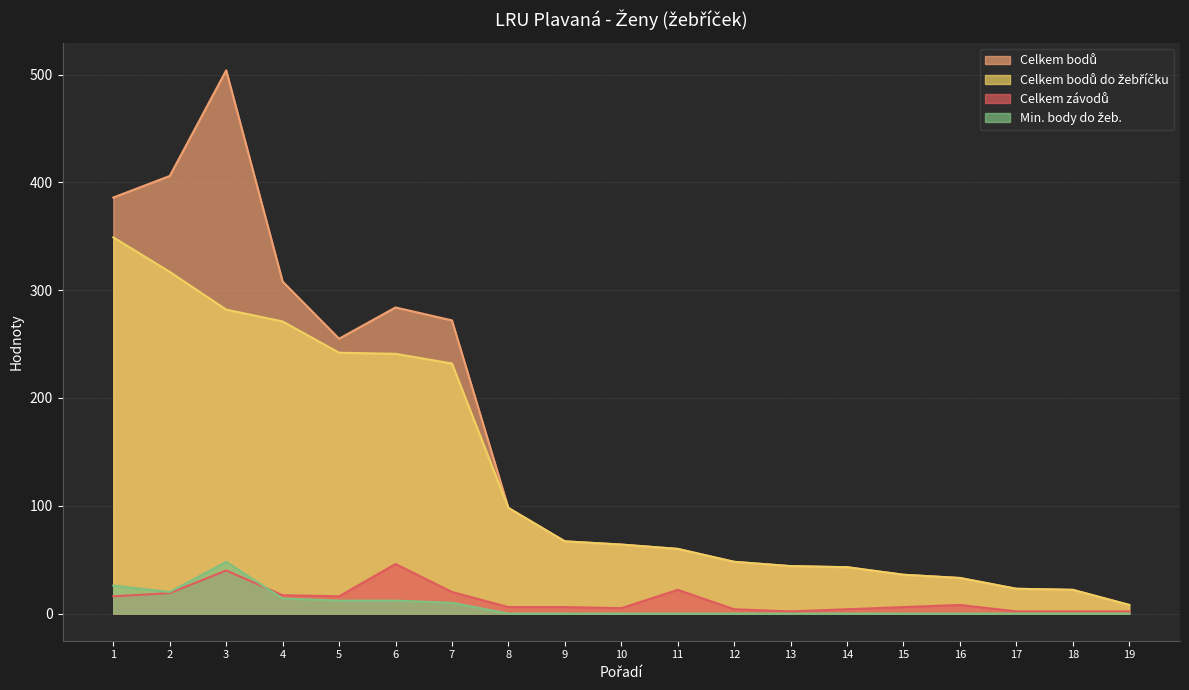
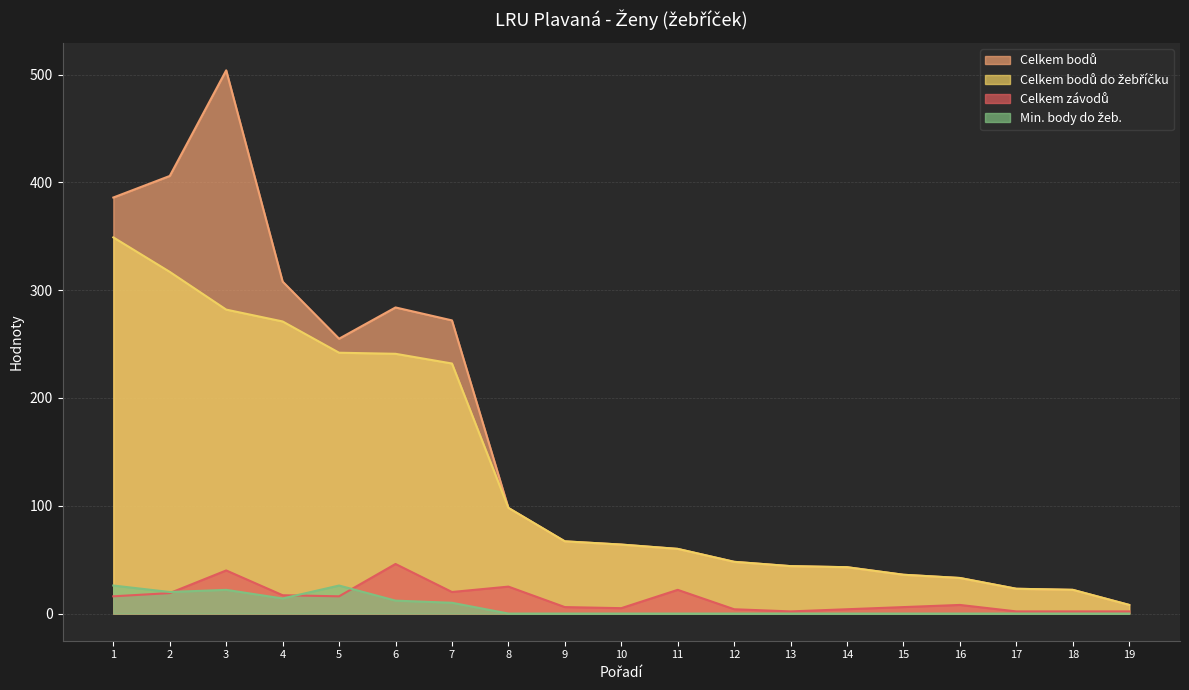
  {
    "Celkem závodů": {
      "1": 16,
      "3": 40,
      "4": 17,
      "5": 16,
      "6": 46,
      "7": 20,
-     "8": 6,
+     "8": 25,
      "9": 6,
      "10": 5,
      "11": 22,
      "12": 4,
      "14": 4,
      "15": 6,
      "16": 8
    },
    "Min. body do žeb.": {
      "1": 26,
-     "3": 48,
+     "3": 22,
      "4": 14,
-     "5": 12,
+     "5": 26,
      "6": 12,
      "7": 10,
      "8": 0,
      "9": 0,
      "10": 0,
      "11": 0,
      "12": 0,
      "14": 0,
      "15": 0,
      "16": 0
    }
  }
